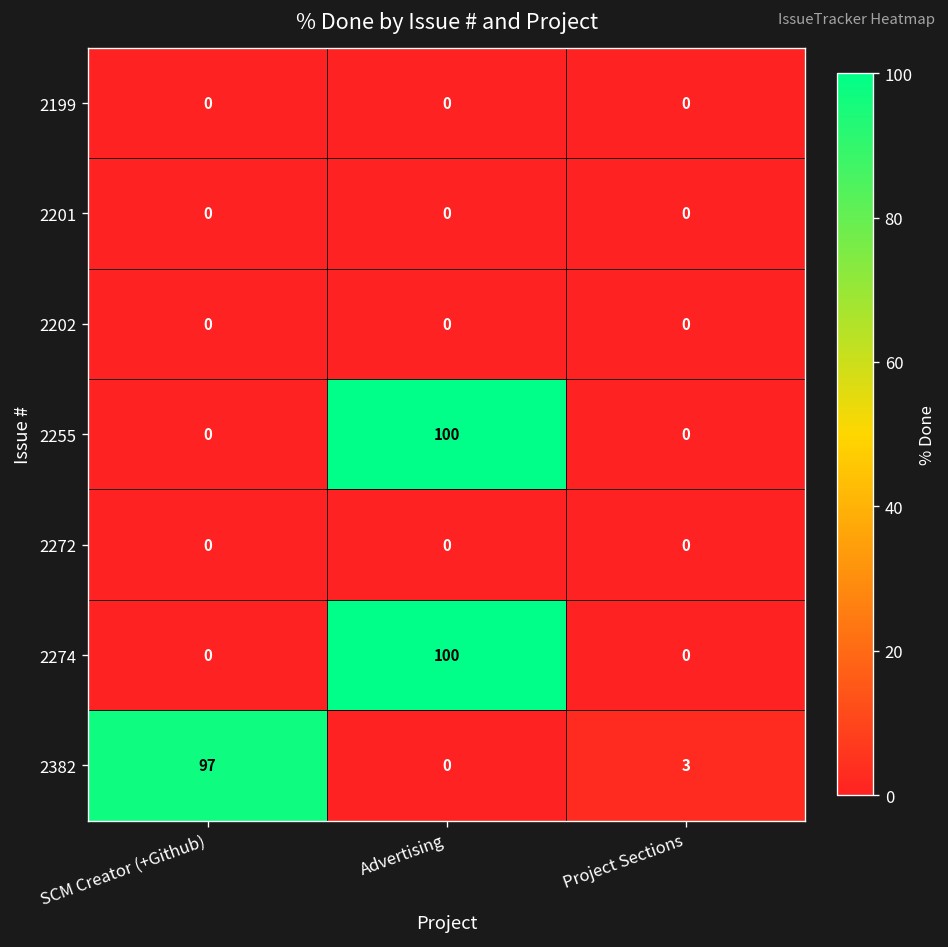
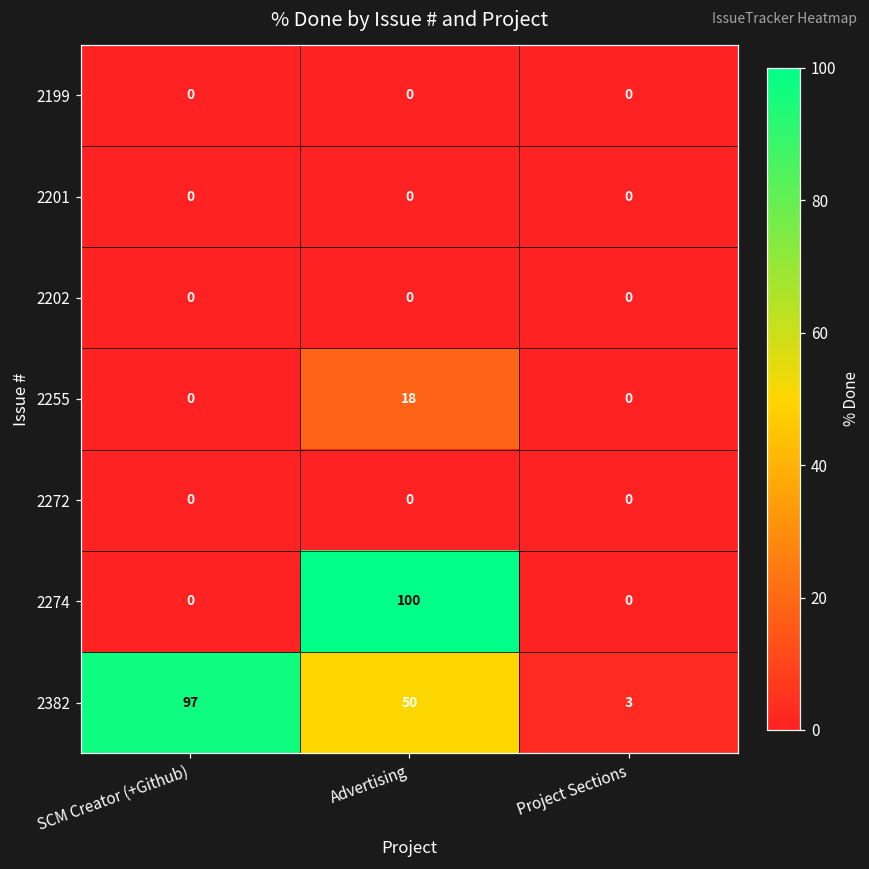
  {
    "2199": {
      "SCM Creator (+Github)": 0,
      "Advertising": 0,
      "Project Sections": 0
    },
    "2201": {
      "SCM Creator (+Github)": 0,
      "Advertising": 0,
      "Project Sections": 0
    },
    "2202": {
      "SCM Creator (+Github)": 0,
      "Advertising": 0,
      "Project Sections": 0
    },
    "2255": {
      "SCM Creator (+Github)": 0,
-     "Advertising": 100,
+     "Advertising": 18,
      "Project Sections": 0
    },
    "2272": {
      "SCM Creator (+Github)": 0,
      "Advertising": 0,
      "Project Sections": 0
    },
    "2274": {
      "SCM Creator (+Github)": 0,
      "Advertising": 100,
      "Project Sections": 0
    },
    "2382": {
      "SCM Creator (+Github)": 97,
-     "Advertising": 0,
+     "Advertising": 50,
      "Project Sections": 3
    }
  }
